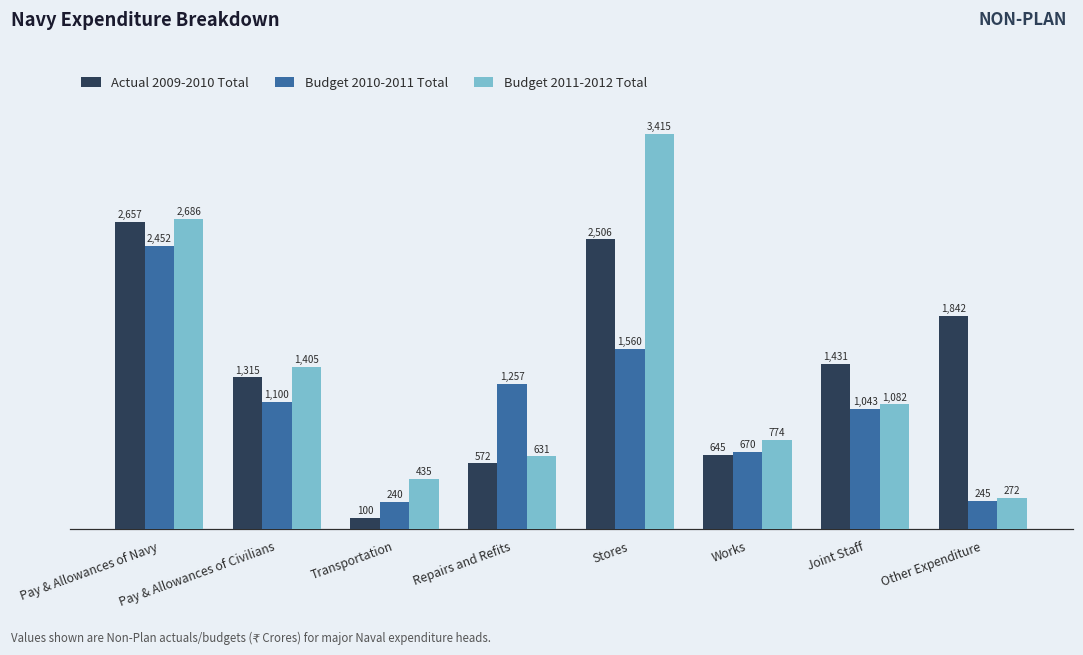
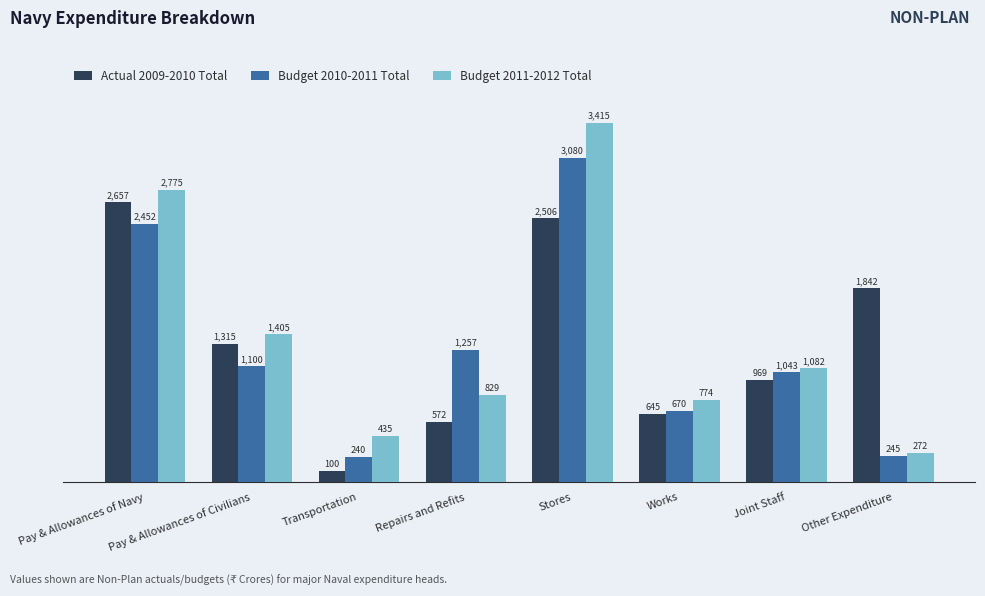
  {
    "Actual 2009-2010 Total": {
      "Pay & Allowances of Navy": "2,657",
      "Pay & Allowances of Civilians": "1,315",
      "Transportation": "100",
      "Repairs and Refits": "572",
      "Stores": "2,506",
      "Works": "645",
-     "Joint Staff": "1,431",
+     "Joint Staff": "969",
      "Other Expenditure": "1,842"
    },
    "Budget 2010-2011 Total": {
      "Pay & Allowances of Navy": "2,452",
      "Pay & Allowances of Civilians": "1,100",
      "Transportation": "240",
      "Repairs and Refits": "1,257",
-     "Stores": "1,560",
+     "Stores": "3,080",
      "Works": "670",
      "Joint Staff": "1,043",
      "Other Expenditure": "245"
    },
    "Budget 2011-2012 Total": {
-     "Pay & Allowances of Navy": "2,686",
+     "Pay & Allowances of Navy": "2,775",
      "Pay & Allowances of Civilians": "1,405",
      "Transportation": "435",
-     "Repairs and Refits": "631",
+     "Repairs and Refits": "829",
      "Stores": "3,415",
      "Works": "774",
      "Joint Staff": "1,082",
      "Other Expenditure": "272"
    }
  }
